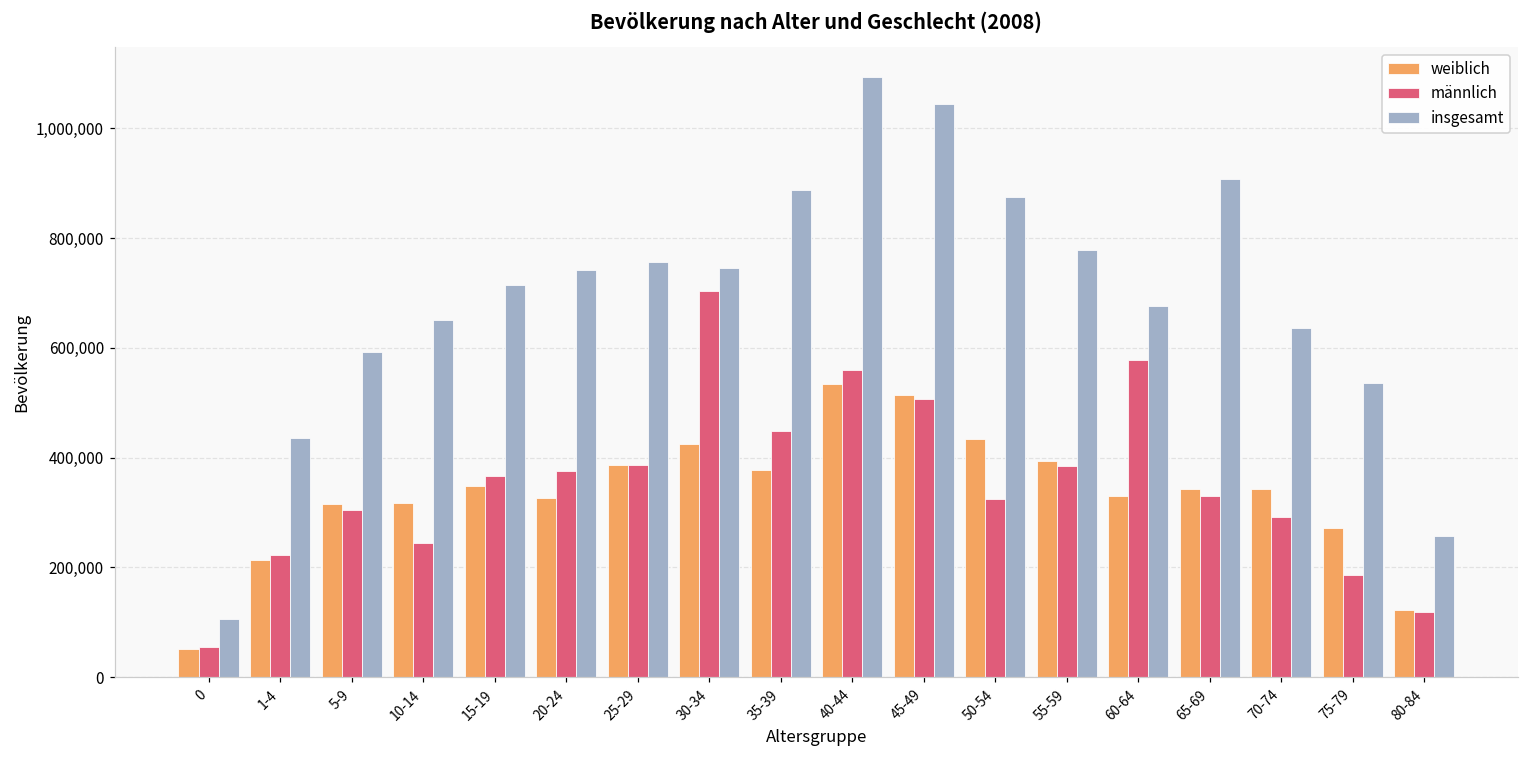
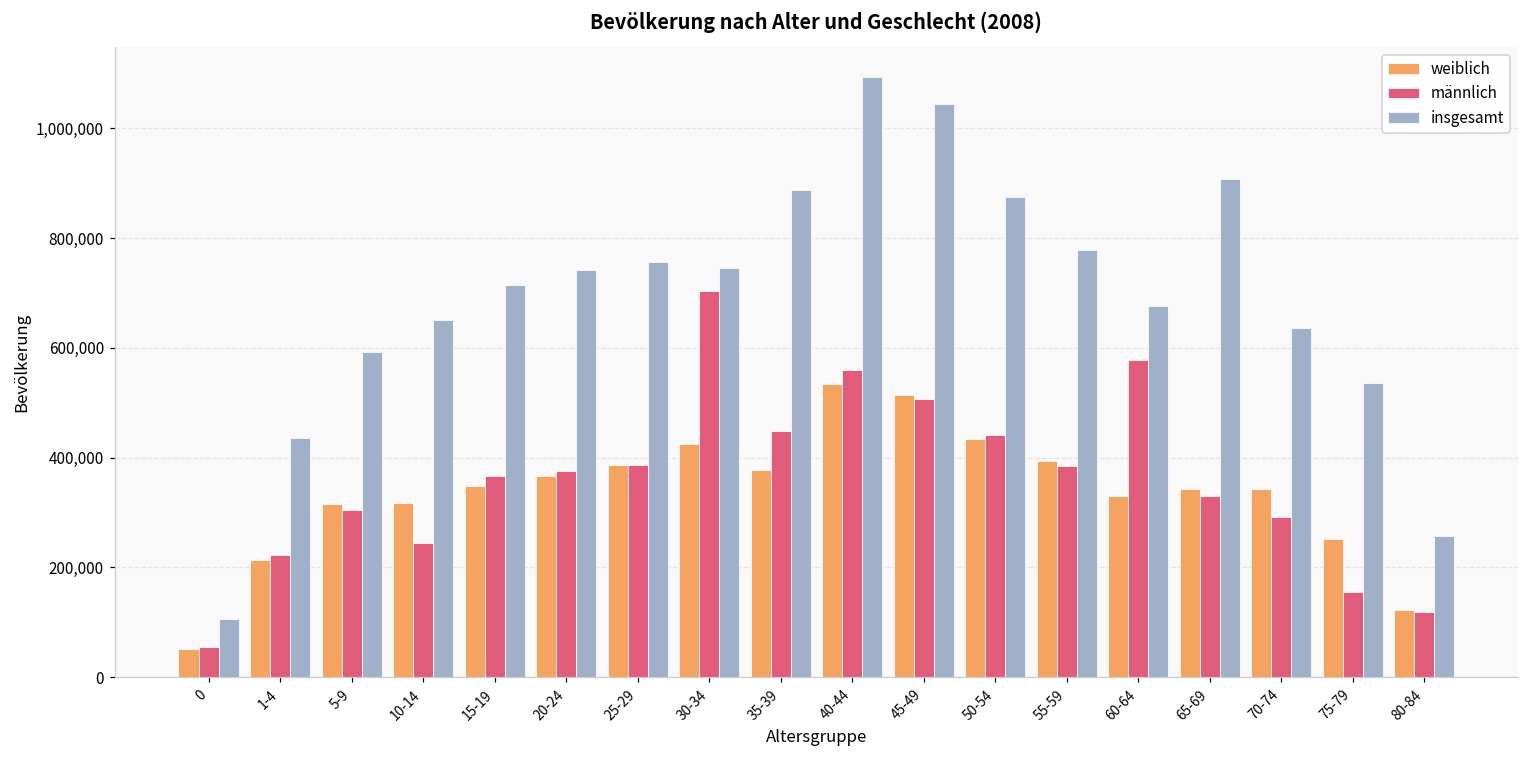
  {
    "weiblich": {
      "0": "50,000",
      "1-4": "210,000",
      "5-9": "320,000",
      "10-14": "320,000",
      "15-19": "350,000",
-     "20-24": "330,000",
+     "20-24": "370,000",
      "25-29": "390,000",
      "30-34": "430,000",
      "35-39": "380,000",
      "40-44": "530,000",
      "45-49": "510,000",
      "50-54": "430,000",
      "55-59": "390,000",
      "60-64": "330,000",
      "65-69": "340,000",
      "70-74": "340,000",
-     "75-79": "270,000",
+     "75-79": "250,000",
      "80-84": "120,000"
    },
    "männlich": {
      "0": "50,000",
      "1-4": "220,000",
      "5-9": "300,000",
      "10-14": "240,000",
      "15-19": "370,000",
      "20-24": "380,000",
      "25-29": "390,000",
      "30-34": "700,000",
      "35-39": "450,000",
      "40-44": "560,000",
      "45-49": "510,000",
-     "50-54": "320,000",
+     "50-54": "440,000",
      "55-59": "380,000",
      "60-64": "580,000",
      "65-69": "330,000",
      "70-74": "290,000",
-     "75-79": "190,000",
+     "75-79": "160,000",
      "80-84": "120,000"
    },
    "insgesamt": {
      "0": "110,000",
      "1-4": "440,000",
      "5-9": "590,000",
      "10-14": "650,000",
      "15-19": "720,000",
      "20-24": "740,000",
      "25-29": "760,000",
      "30-34": "750,000",
      "35-39": "890,000",
      "40-44": "1,090,000",
      "45-49": "1,040,000",
      "50-54": "870,000",
      "55-59": "780,000",
      "60-64": "680,000",
      "65-69": "910,000",
      "70-74": "640,000",
      "75-79": "540,000",
      "80-84": "260,000"
    }
  }
